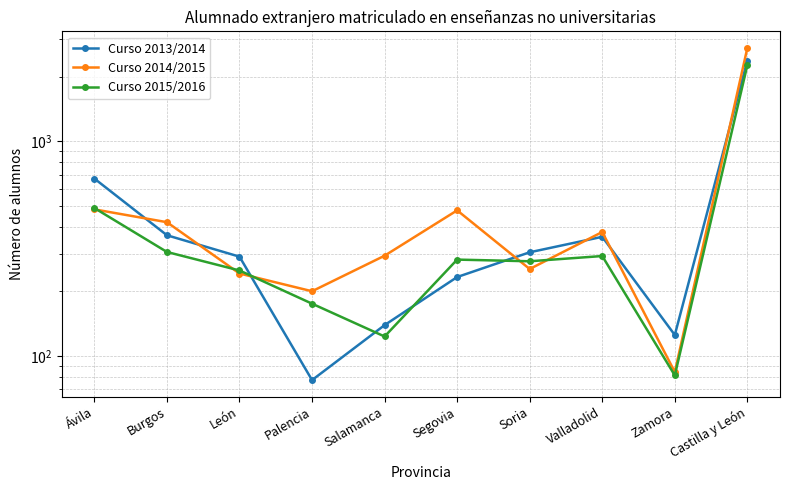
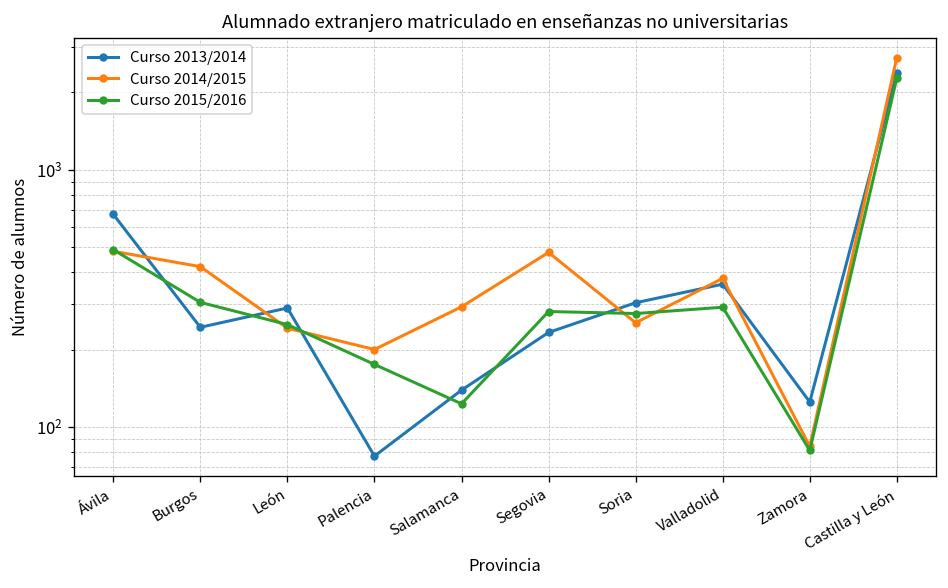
  {
    "Curso 2013/2014": {
      "Ávila": 670,
-     "Burgos": 370,
+     "Burgos": 240,
      "León": 290,
      "Palencia": 77,
      "Salamanca": 140,
      "Segovia": 230,
      "Soria": 300,
      "Valladolid": 360,
      "Zamora": 130,
      "Castilla y León": 2400
    },
    "Curso 2014/2015": {
      "Burgos": 420,
      "León": 240,
      "Palencia": 200,
      "Salamanca": 290,
      "Segovia": 480,
      "Soria": 250,
      "Valladolid": 380,
      "Zamora": 84,
      "Castilla y León": 2700
    },
    "Curso 2015/2016": {
      "Burgos": 310,
      "León": 250,
      "Palencia": 180,
      "Salamanca": 120,
      "Segovia": 280,
      "Soria": 280,
      "Valladolid": 290,
      "Zamora": 81,
      "Castilla y León": 2300
    }
  }
